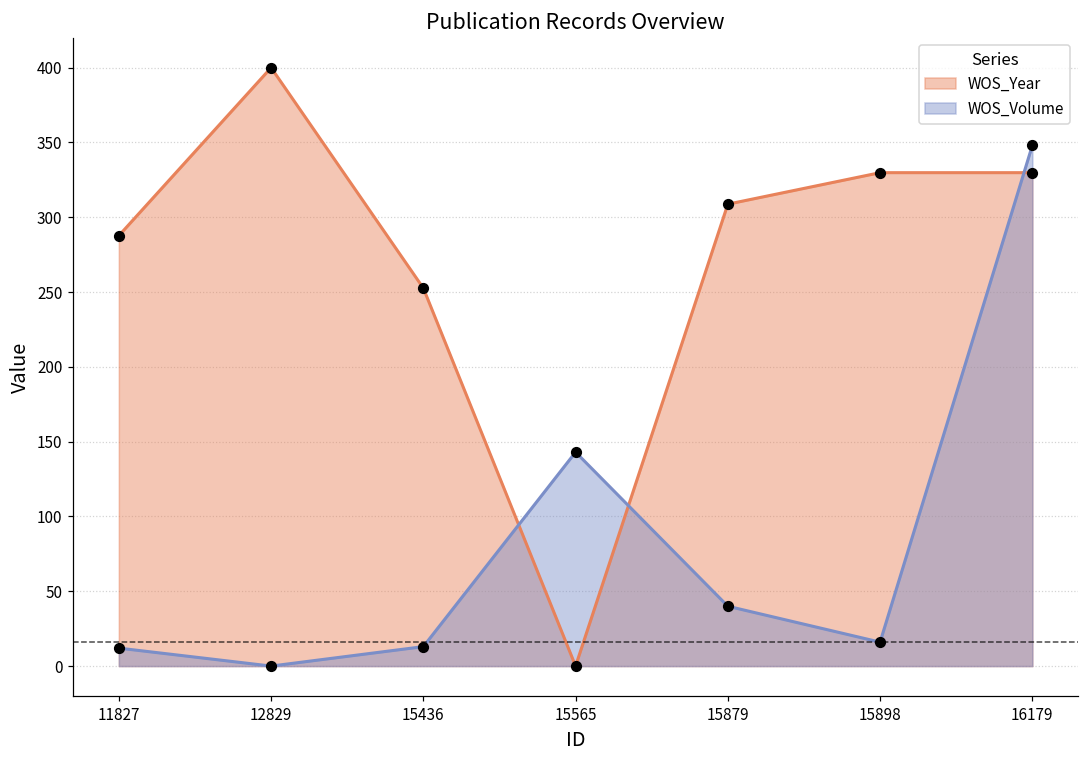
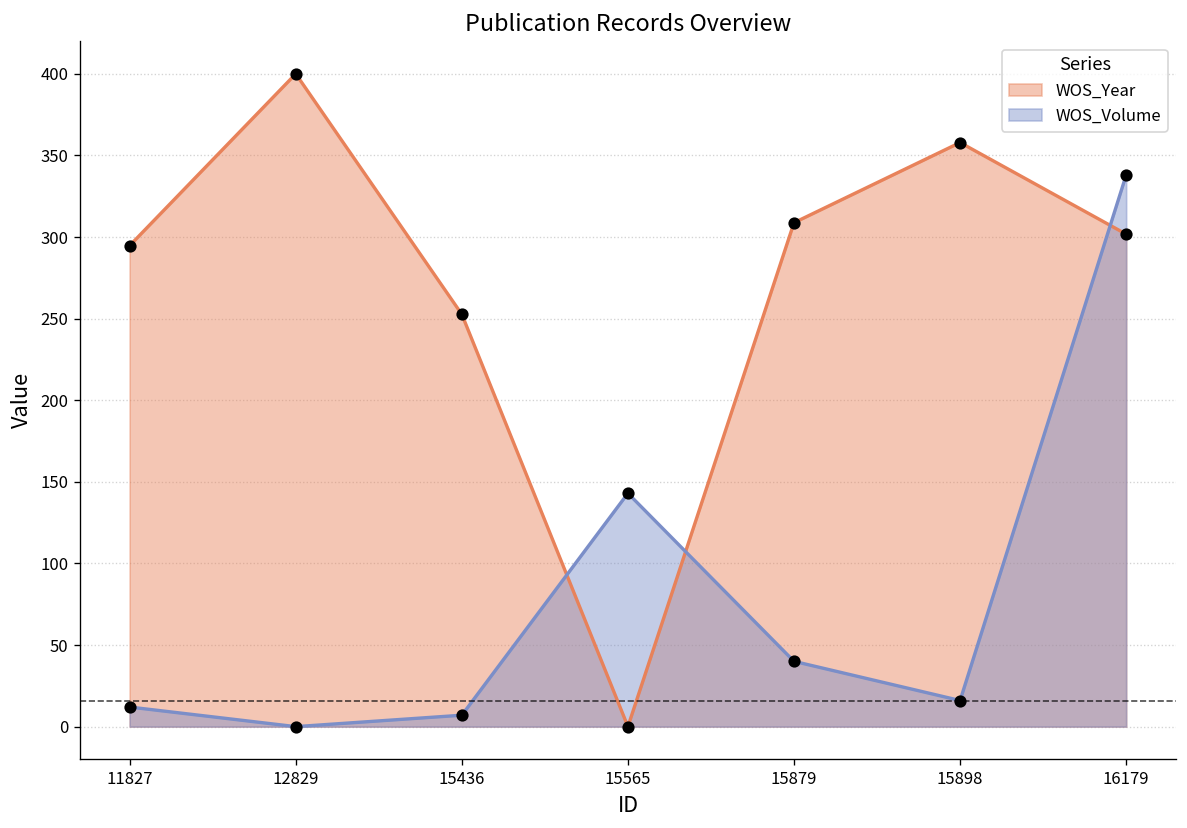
  {
    "WOS_Year": {
-     "11827": 288,
+     "11827": 295,
      "12829": 400,
      "15436": 253,
      "15565": 0,
      "15879": 309,
-     "15898": 330,
-     "16179": 330
+     "15898": 358,
+     "16179": 302
    },
    "WOS_Volume": {
      "11827": 12,
      "12829": 0,
-     "15436": 13,
+     "15436": 7,
      "15565": 143,
      "15879": 40,
      "15898": 16,
-     "16179": 348
+     "16179": 338
    }
  }
